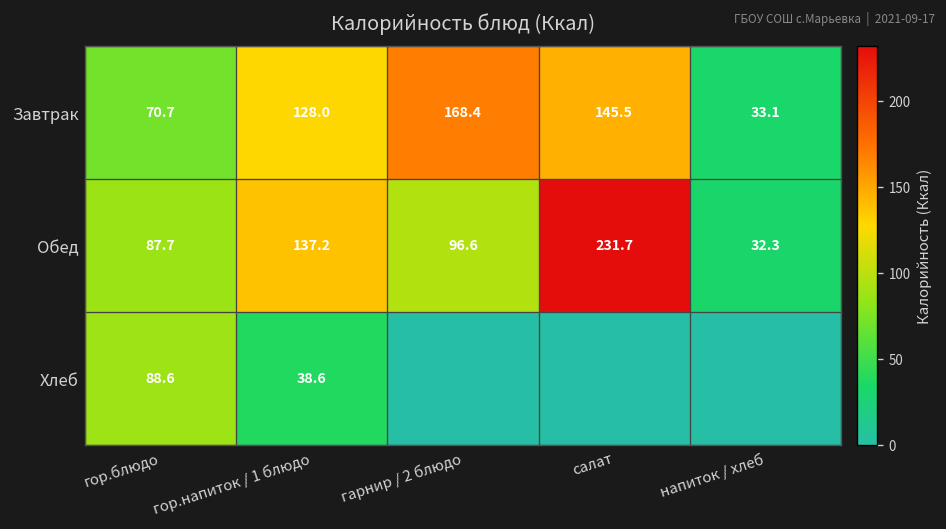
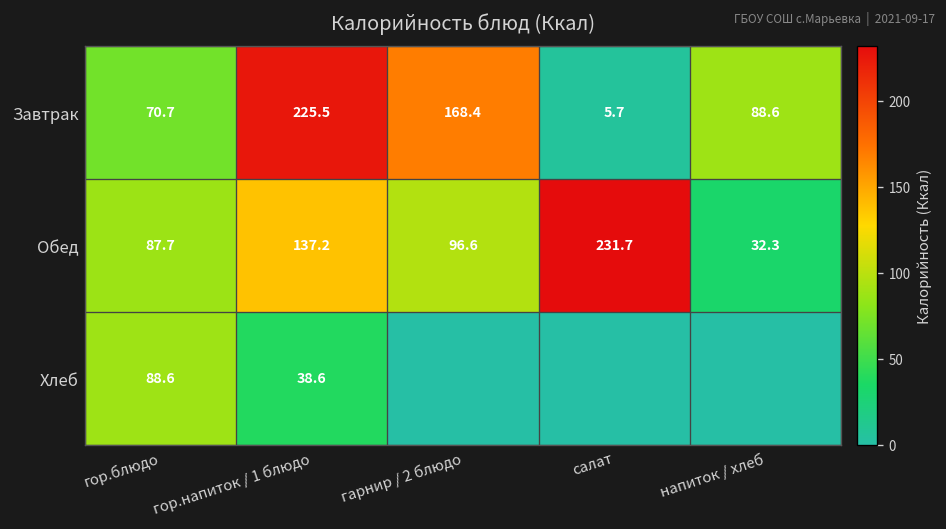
  {
    "Завтрак": {
      "гор.блюдо": 70.7,
-     "гор.напиток / 1 блюдо": 128.0,
+     "гор.напиток / 1 блюдо": 225.5,
      "гарнир / 2 блюдо": 168.4,
-     "салат": 145.5,
-     "напиток / хлеб": 33.1
+     "салат": 5.7,
+     "напиток / хлеб": 88.6
    },
    "Обед": {
      "гор.блюдо": 87.7,
      "гор.напиток / 1 блюдо": 137.2,
      "гарнир / 2 блюдо": 96.6,
      "салат": 231.7,
      "напиток / хлеб": 32.3
    },
    "Хлеб": {
      "гор.блюдо": 88.6,
      "гор.напиток / 1 блюдо": 38.6
    }
  }
